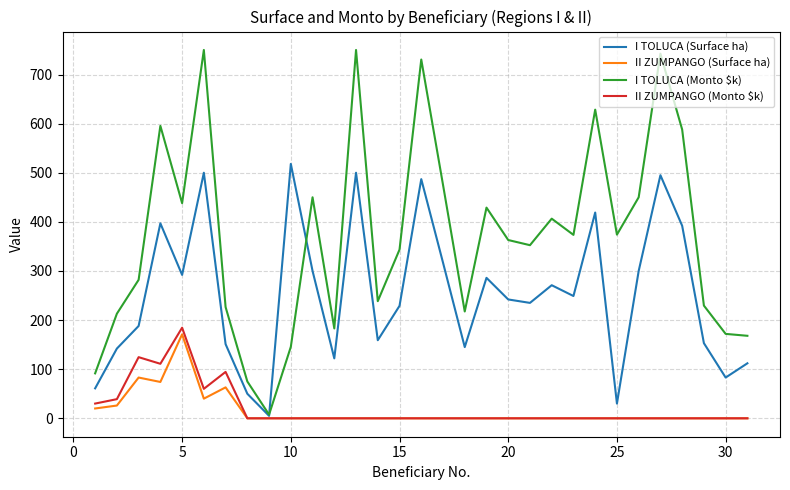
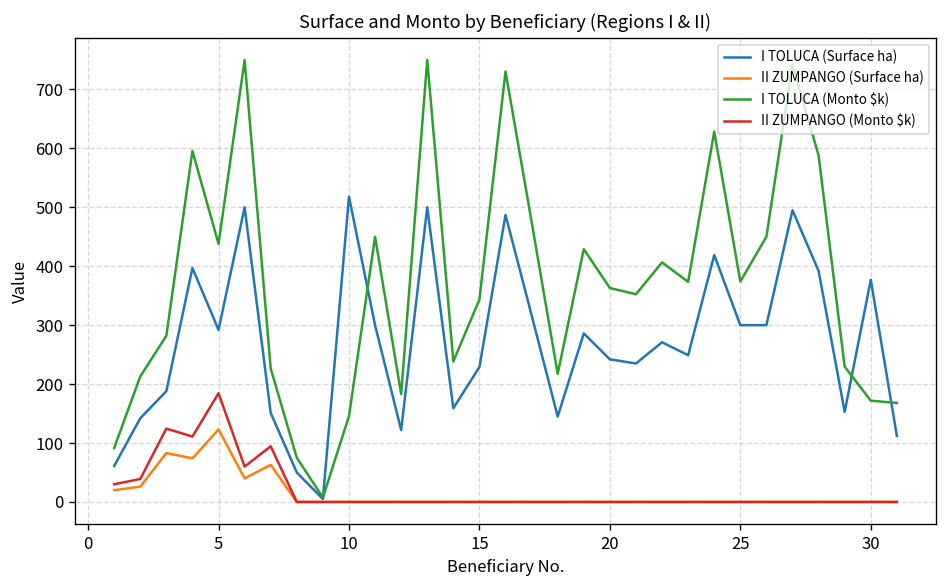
  {
    "I TOLUCA (Surface ha)": {
      "5": 290,
      "10": 520,
      "15": 230,
      "20": 240,
-     "25": 30,
-     "30": 80
+     "25": 300,
+     "30": 380
    },
    "II ZUMPANGO (Surface ha)": {
-     "5": 170
+     "5": 120
    },
    "I TOLUCA (Monto $k)": {
      "5": 440,
      "10": 150,
      "15": 340,
      "20": 360,
      "25": 370,
      "30": 170
    },
    "II ZUMPANGO (Monto $k)": {
      "5": 180
    }
  }
